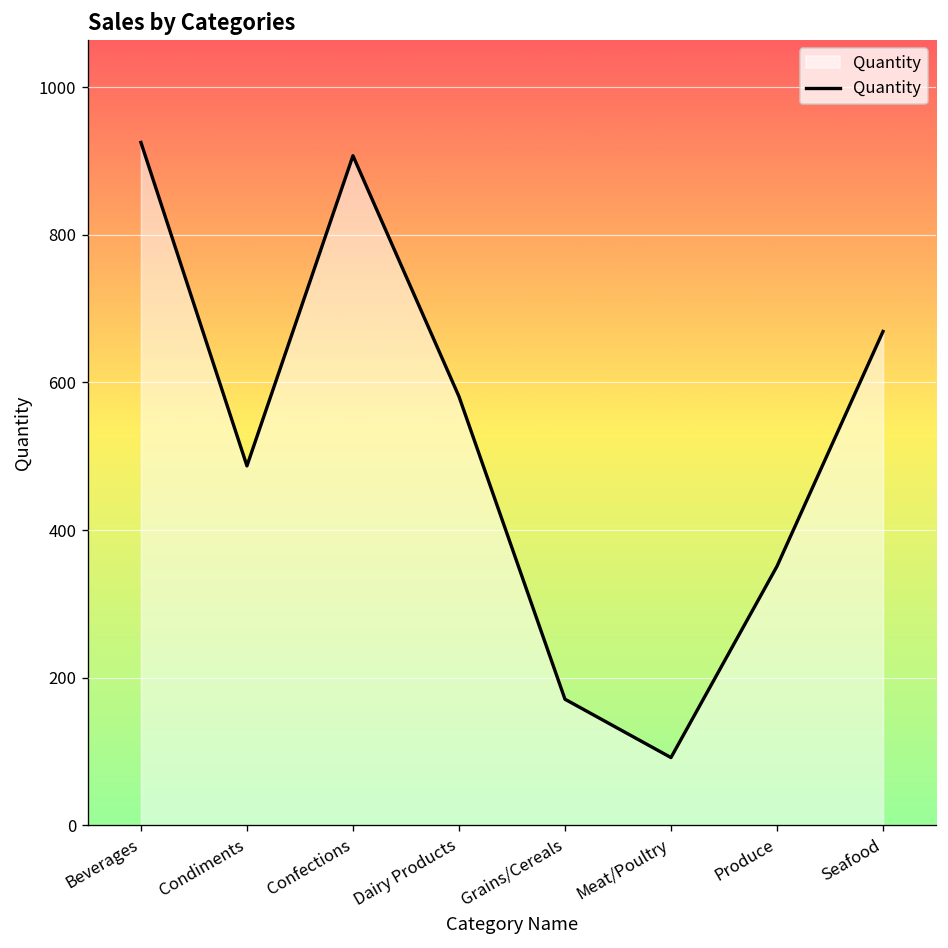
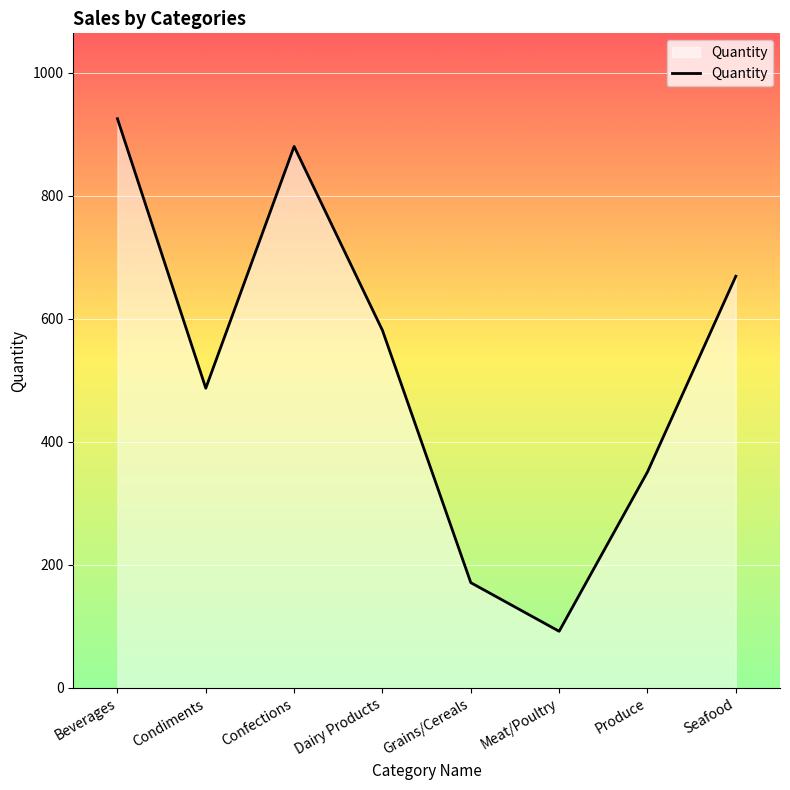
  {
    "Beverages": 930,
    "Condiments": 490,
-   "Confections": 910,
+   "Confections": 880,
    "Dairy Products": 580,
    "Grains/Cereals": 170,
    "Meat/Poultry": 90,
    "Produce": 350,
    "Seafood": 670
  }
